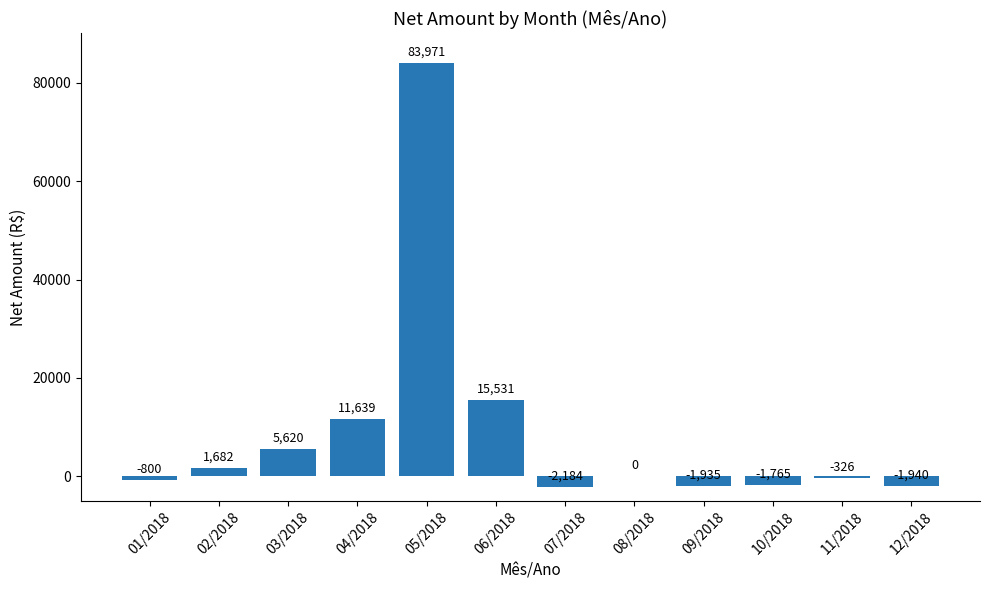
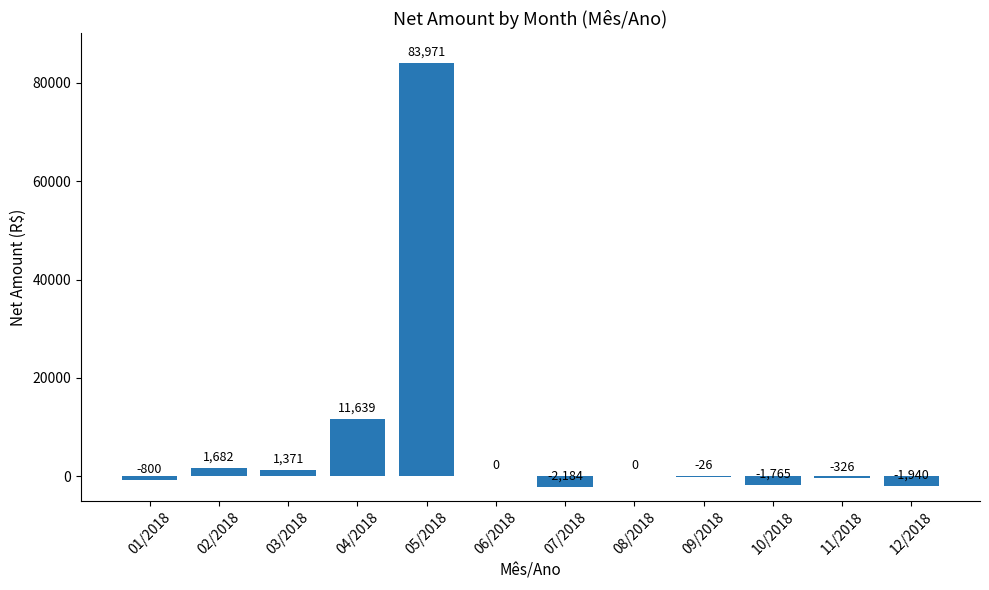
  {
    "01/2018": "-800",
    "02/2018": "1,682",
-   "03/2018": "5,620",
+   "03/2018": "1,371",
    "04/2018": "11,639",
    "05/2018": "83,971",
-   "06/2018": "15,531",
+   "06/2018": "0",
    "07/2018": "-2,184",
    "08/2018": "0",
-   "09/2018": "-1,935",
+   "09/2018": "-26",
    "10/2018": "-1,765",
    "11/2018": "-326",
    "12/2018": "-1,940"
  }
